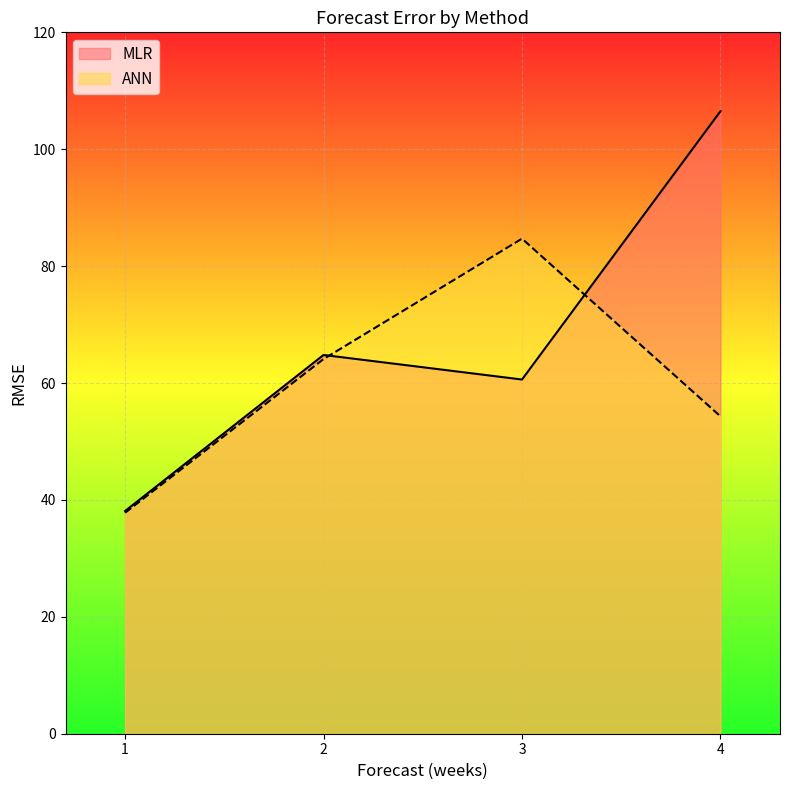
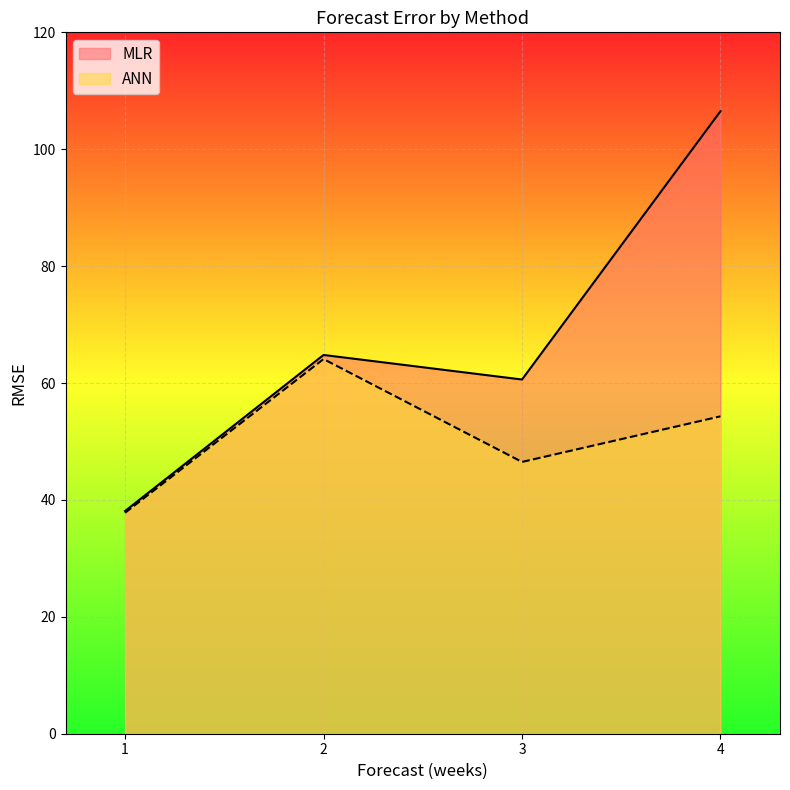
  {
    "MLR": {
      "2": 65,
      "3": 61,
      "4": 107
    },
    "ANN": {
      "2": 64,
-     "3": 85,
+     "3": 47,
      "4": 54
    }
  }
